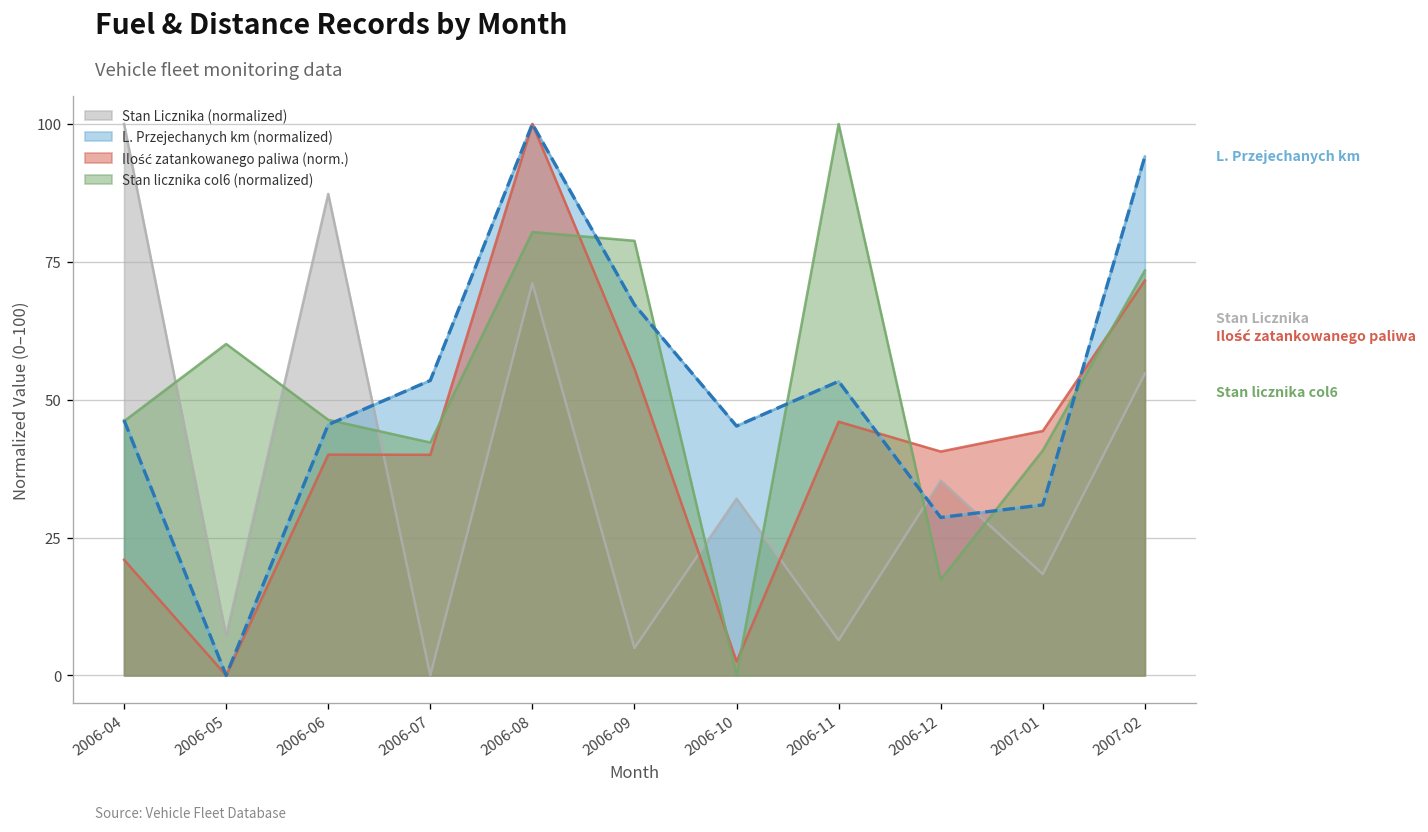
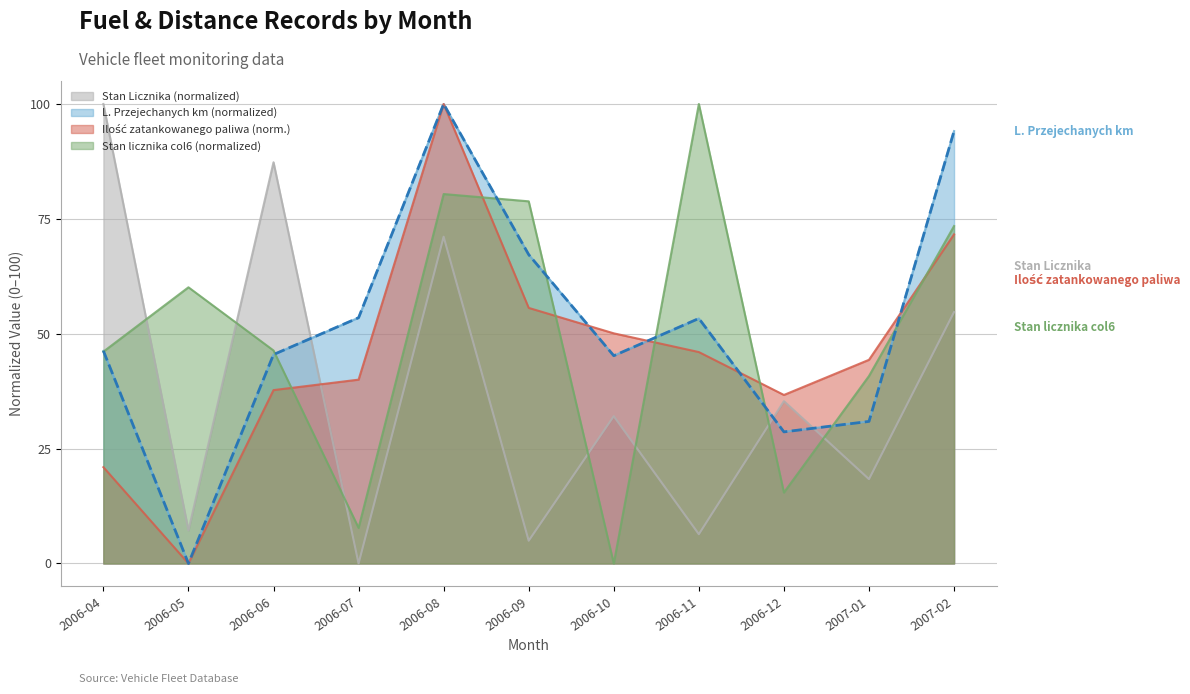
  {
    "Ilość zatankowanego paliwa (norm.)": {
      "2006-04": 21,
-     "2006-06": 40,
+     "2006-06": 38,
      "2006-07": 40,
      "2006-09": 56,
-     "2006-10": 3,
+     "2006-10": 50,
      "2006-11": 46,
-     "2006-12": 41,
+     "2006-12": 37,
      "2007-01": 44,
      "2007-02": 72
    },
    "Stan licznika col6 (normalized)": {
      "2006-05": 60,
      "2006-06": 46,
-     "2006-07": 42,
+     "2006-07": 8,
      "2006-08": 80,
      "2006-09": 79,
      "2006-10": 0,
      "2006-11": 100,
-     "2006-12": 17,
+     "2006-12": 15,
      "2007-01": 41,
      "2007-02": 73
    }
  }
